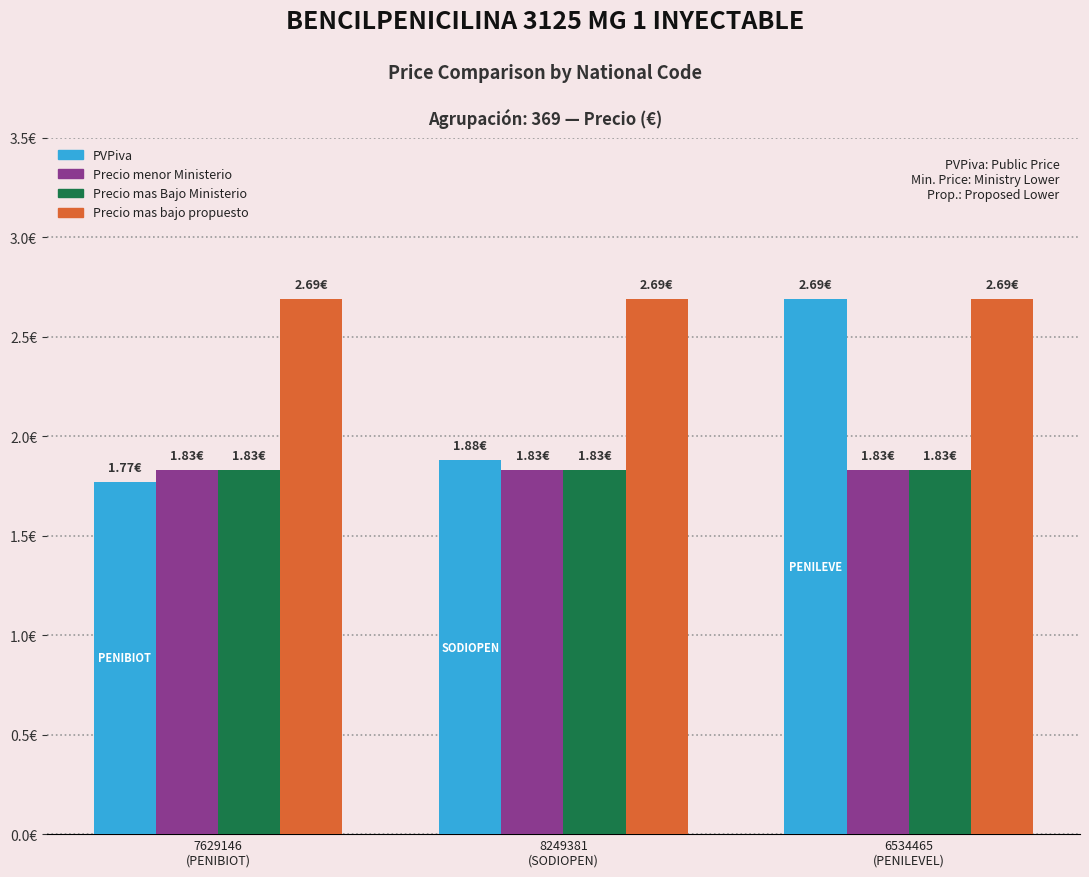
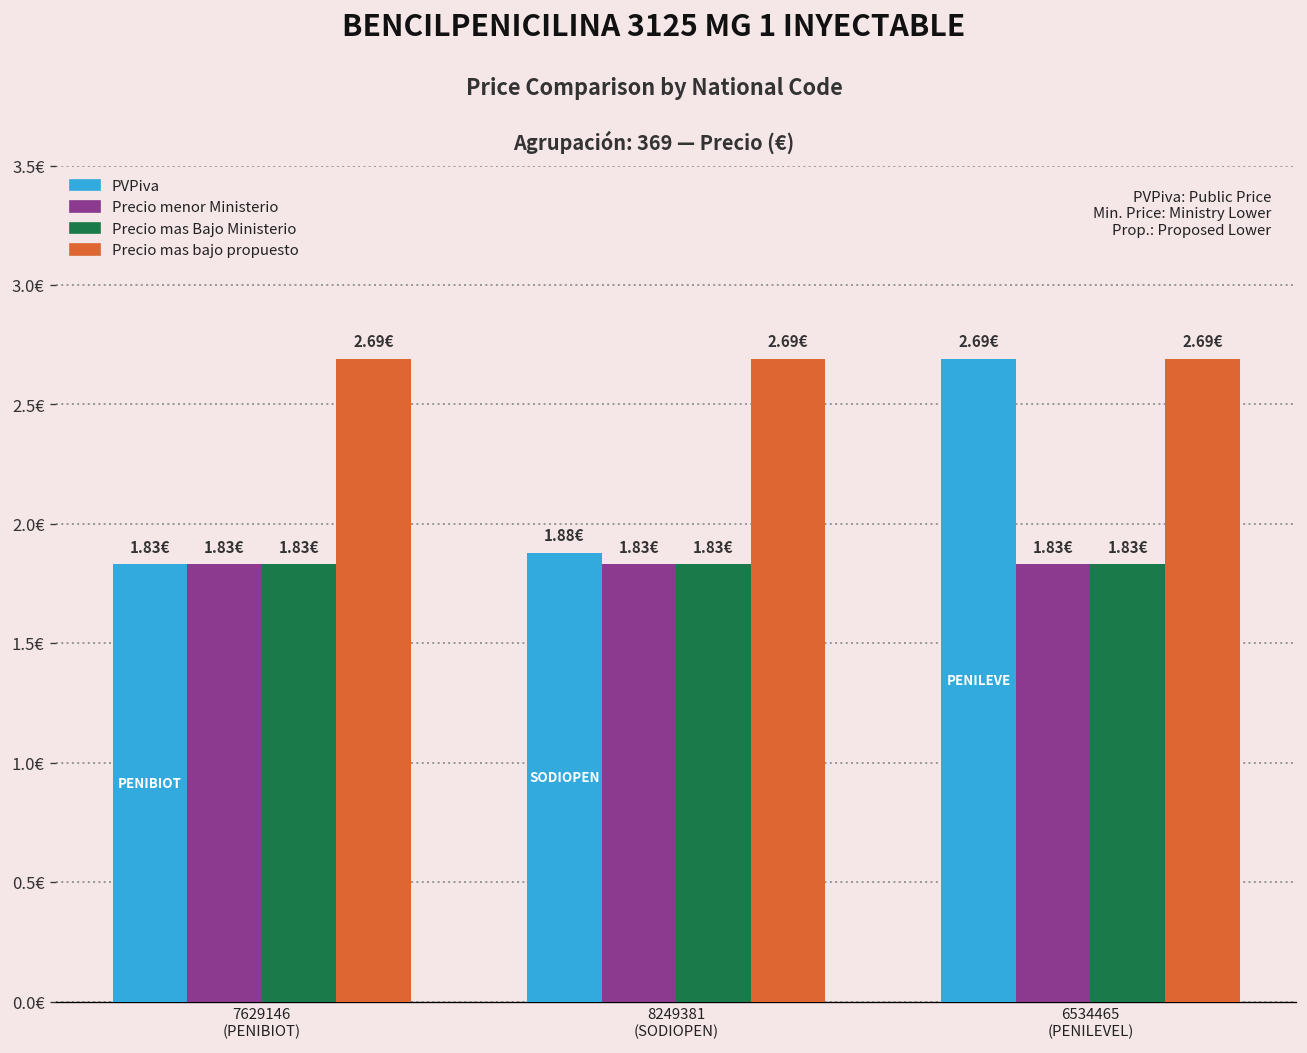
  {
    "PVPiva": {
-     "7629146 (PENIBIOT)": "1.77€",
+     "7629146 (PENIBIOT)": "1.83€",
      "8249381 (SODIOPEN)": "1.88€",
      "6534465 (PENILEVEL)": "2.69€"
    },
    "Precio menor Ministerio": {
      "7629146 (PENIBIOT)": "1.83€",
      "8249381 (SODIOPEN)": "1.83€",
      "6534465 (PENILEVEL)": "1.83€"
    },
    "Precio mas Bajo Ministerio": {
      "7629146 (PENIBIOT)": "1.83€",
      "8249381 (SODIOPEN)": "1.83€",
      "6534465 (PENILEVEL)": "1.83€"
    },
    "Precio mas bajo propuesto": {
      "7629146 (PENIBIOT)": "2.69€",
      "8249381 (SODIOPEN)": "2.69€",
      "6534465 (PENILEVEL)": "2.69€"
    }
  }
